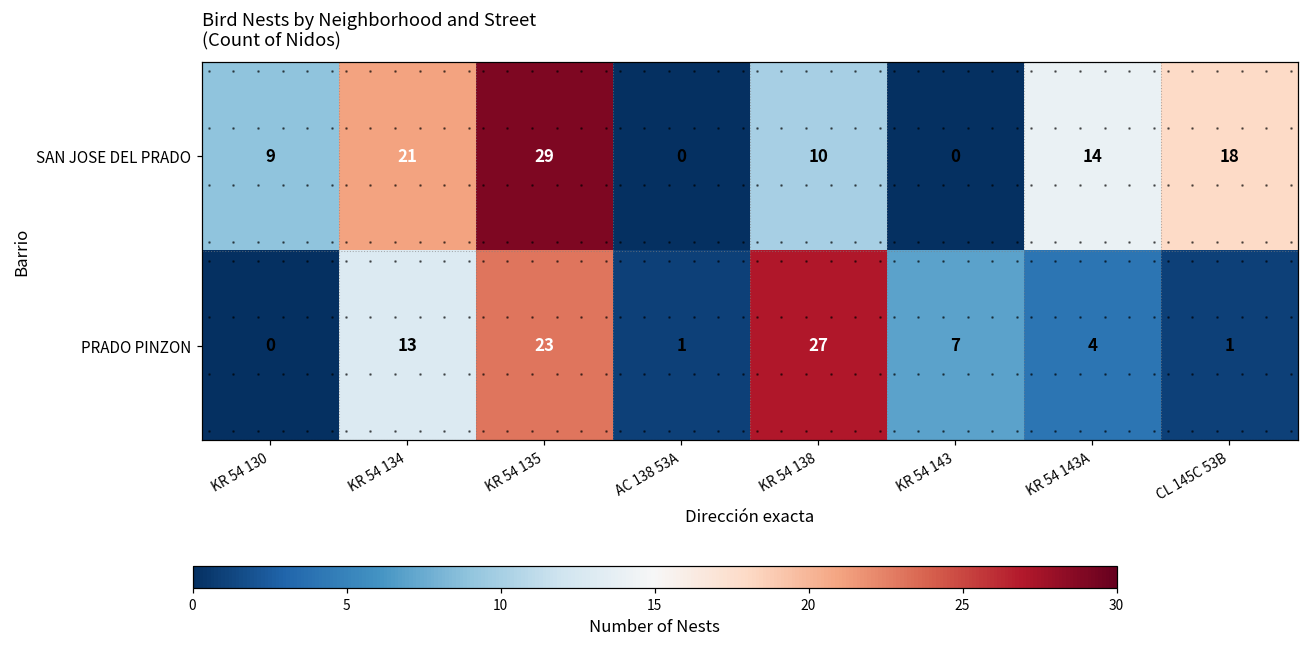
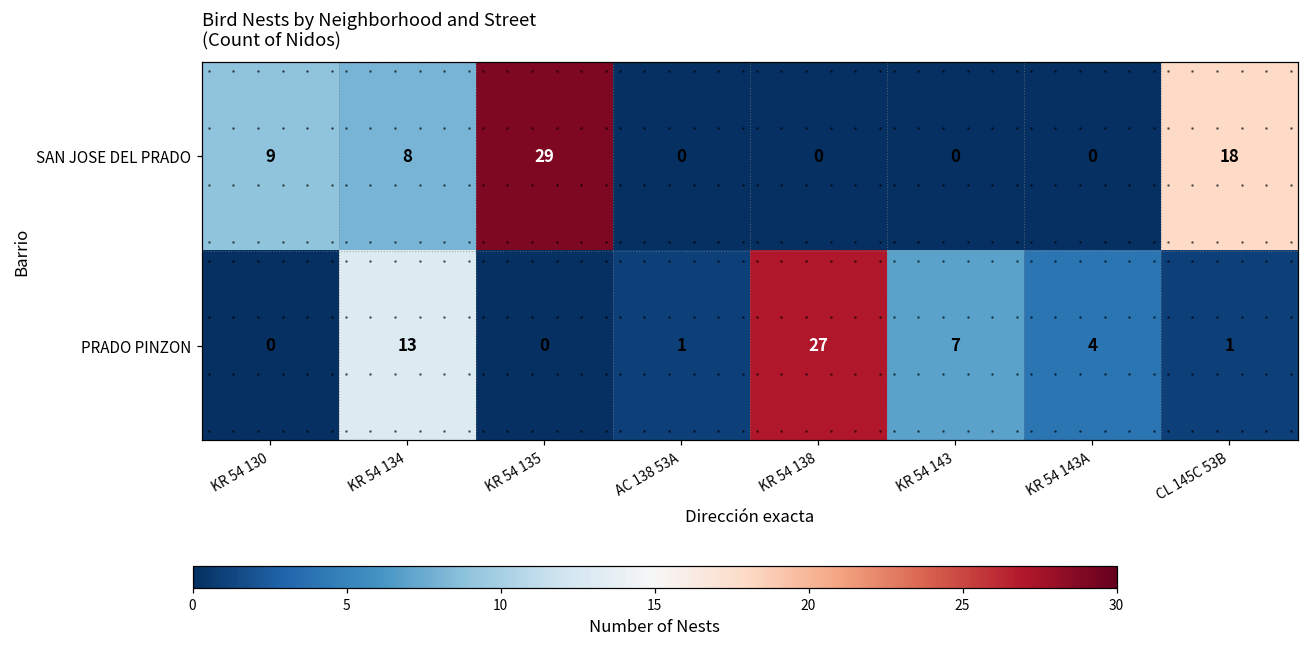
  {
    "SAN JOSE DEL PRADO": {
      "KR 54 130": 9,
-     "KR 54 134": 21,
+     "KR 54 134": 8,
      "KR 54 135": 29,
      "AC 138 53A": 0,
-     "KR 54 138": 10,
+     "KR 54 138": 0,
      "KR 54 143": 0,
-     "KR 54 143A": 14,
+     "KR 54 143A": 0,
      "CL 145C 53B": 18
    },
    "PRADO PINZON": {
      "KR 54 130": 0,
      "KR 54 134": 13,
-     "KR 54 135": 23,
+     "KR 54 135": 0,
      "AC 138 53A": 1,
      "KR 54 138": 27,
      "KR 54 143": 7,
      "KR 54 143A": 4,
      "CL 145C 53B": 1
    }
  }
